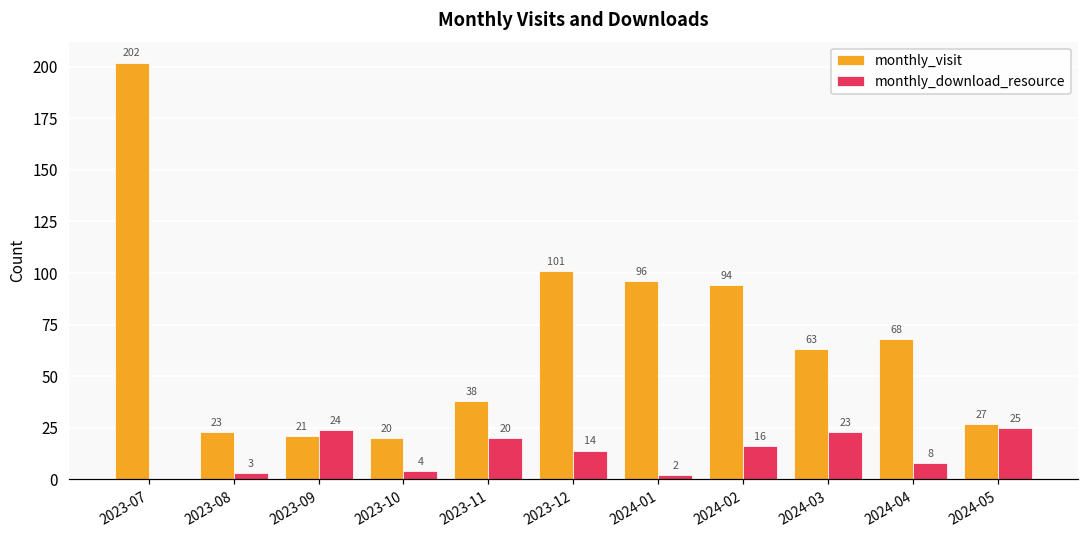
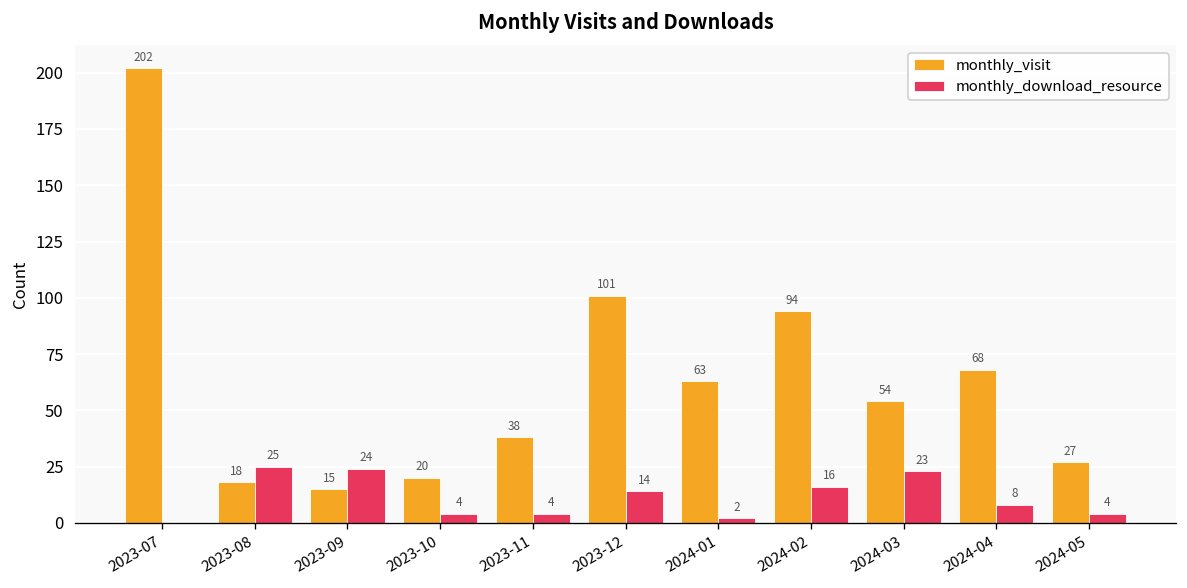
  {
    "monthly_visit": {
      "2023-07": 202,
-     "2023-08": 23,
-     "2023-09": 21,
+     "2023-08": 18,
+     "2023-09": 15,
      "2023-10": 20,
      "2023-11": 38,
      "2023-12": 101,
-     "2024-01": 96,
+     "2024-01": 63,
      "2024-02": 94,
-     "2024-03": 63,
+     "2024-03": 54,
      "2024-04": 68,
      "2024-05": 27
    },
    "monthly_download_resource": {
-     "2023-08": 3,
+     "2023-08": 25,
      "2023-09": 24,
      "2023-10": 4,
-     "2023-11": 20,
+     "2023-11": 4,
      "2023-12": 14,
      "2024-01": 2,
      "2024-02": 16,
      "2024-03": 23,
      "2024-04": 8,
-     "2024-05": 25
+     "2024-05": 4
    }
  }
